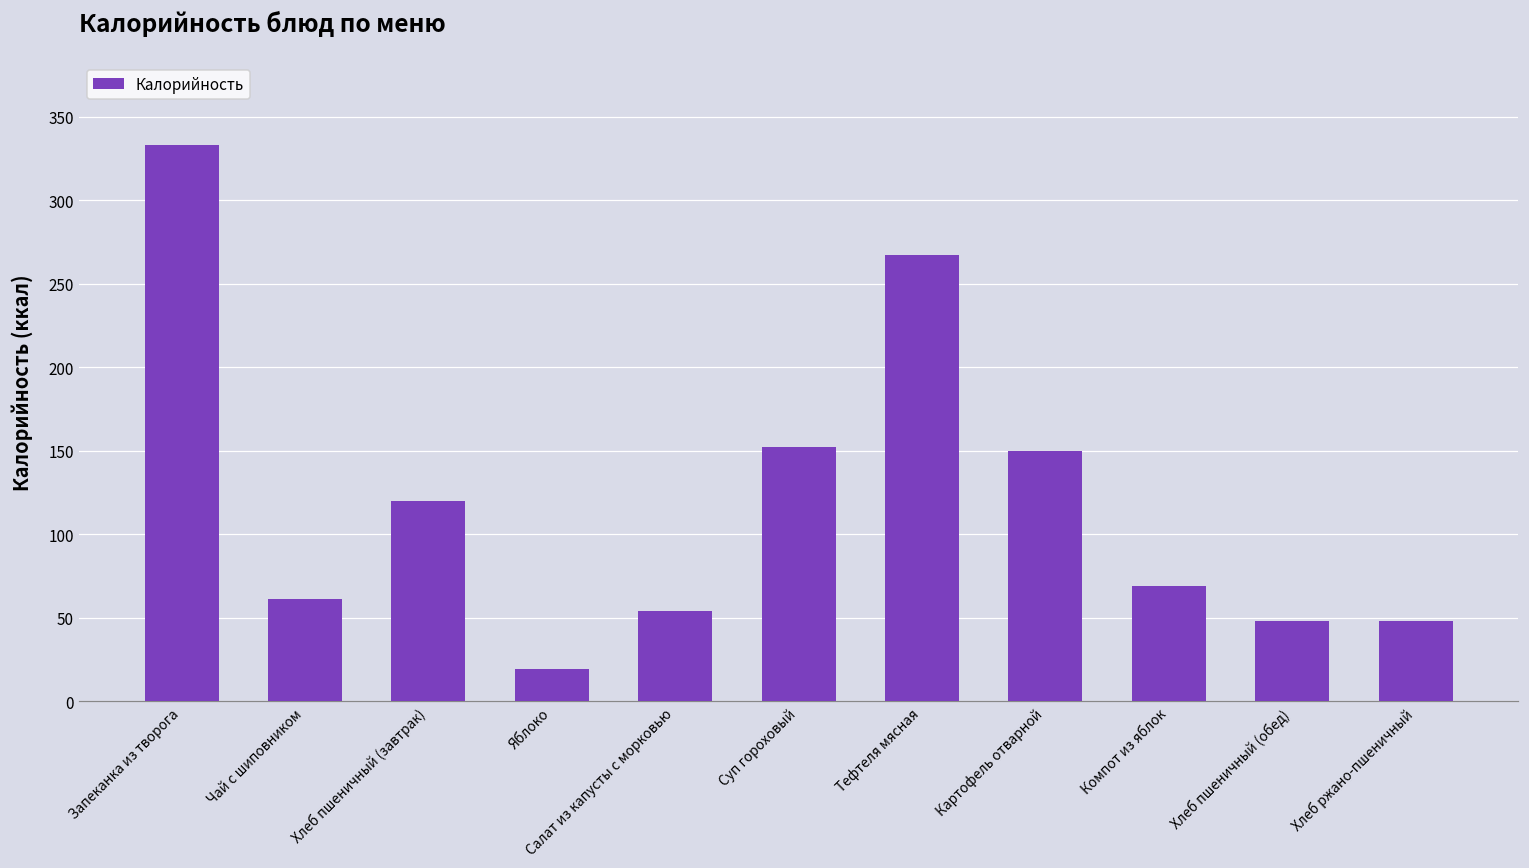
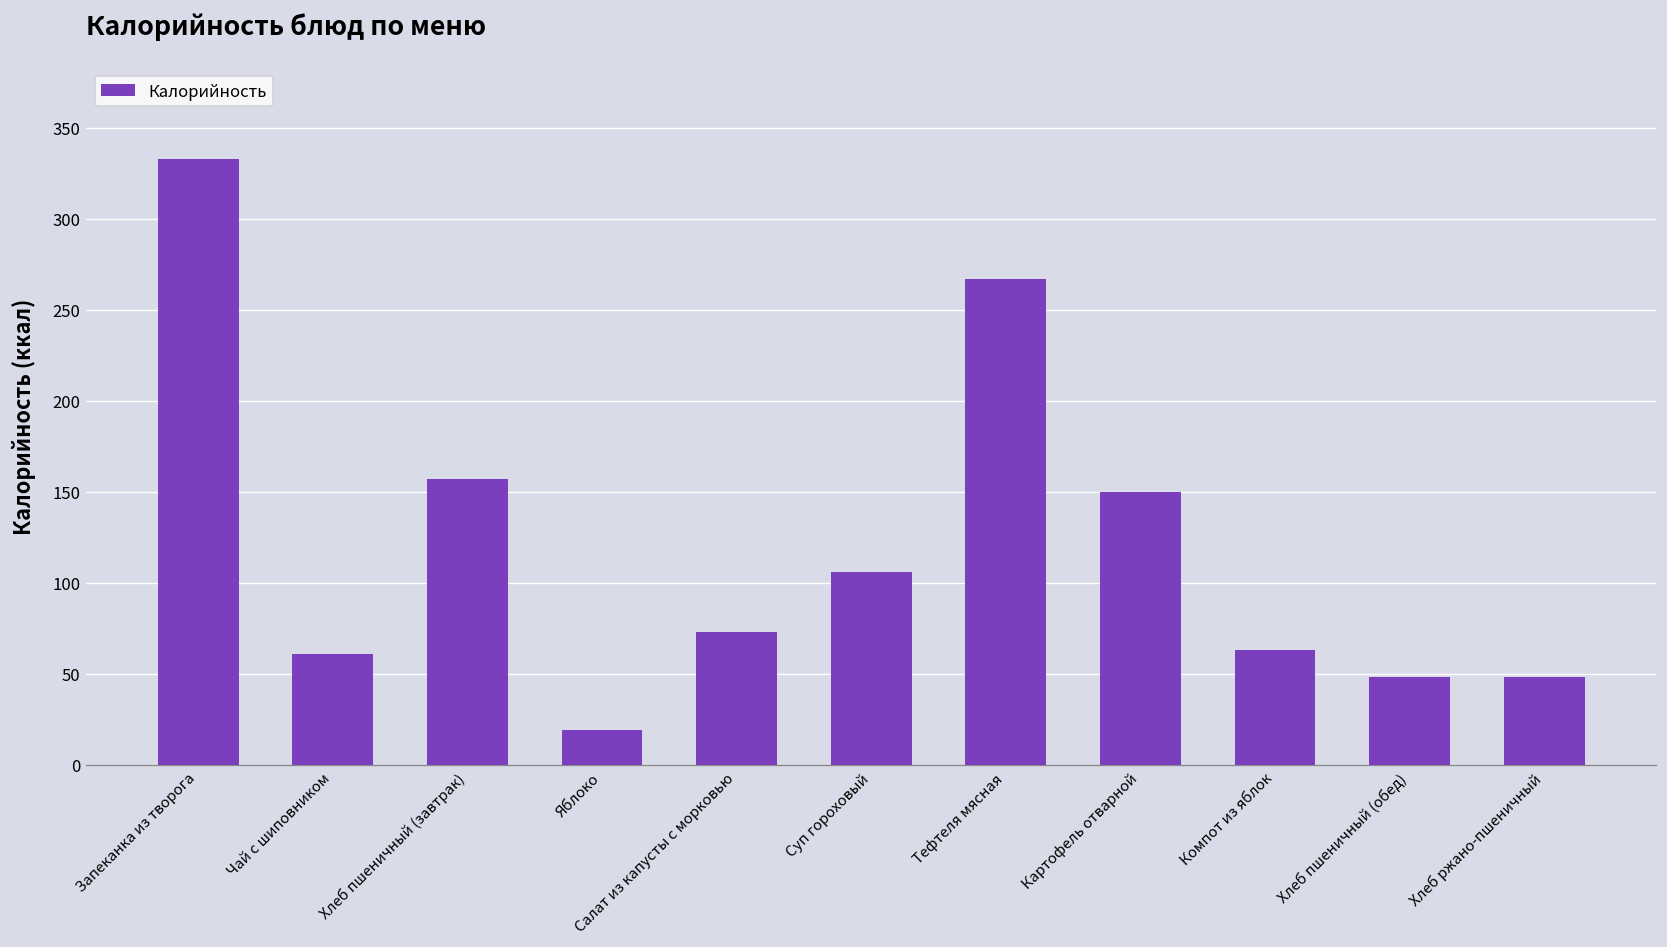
  {
    "Запеканка из творога": 333,
    "Чай с шиповником": 61,
-   "Хлеб пшеничный (завтрак)": 120,
+   "Хлеб пшеничный (завтрак)": 157,
    "Яблоко": 19,
-   "Салат из капусты с морковью": 54,
-   "Суп гороховый": 152,
+   "Салат из капусты с морковью": 73,
+   "Суп гороховый": 106,
    "Тефтеля мясная": 267,
    "Картофель отварной": 150,
-   "Компот из яблок": 69,
+   "Компот из яблок": 63,
    "Хлеб пшеничный (обед)": 48,
    "Хлеб ржано-пшеничный": 48
  }
